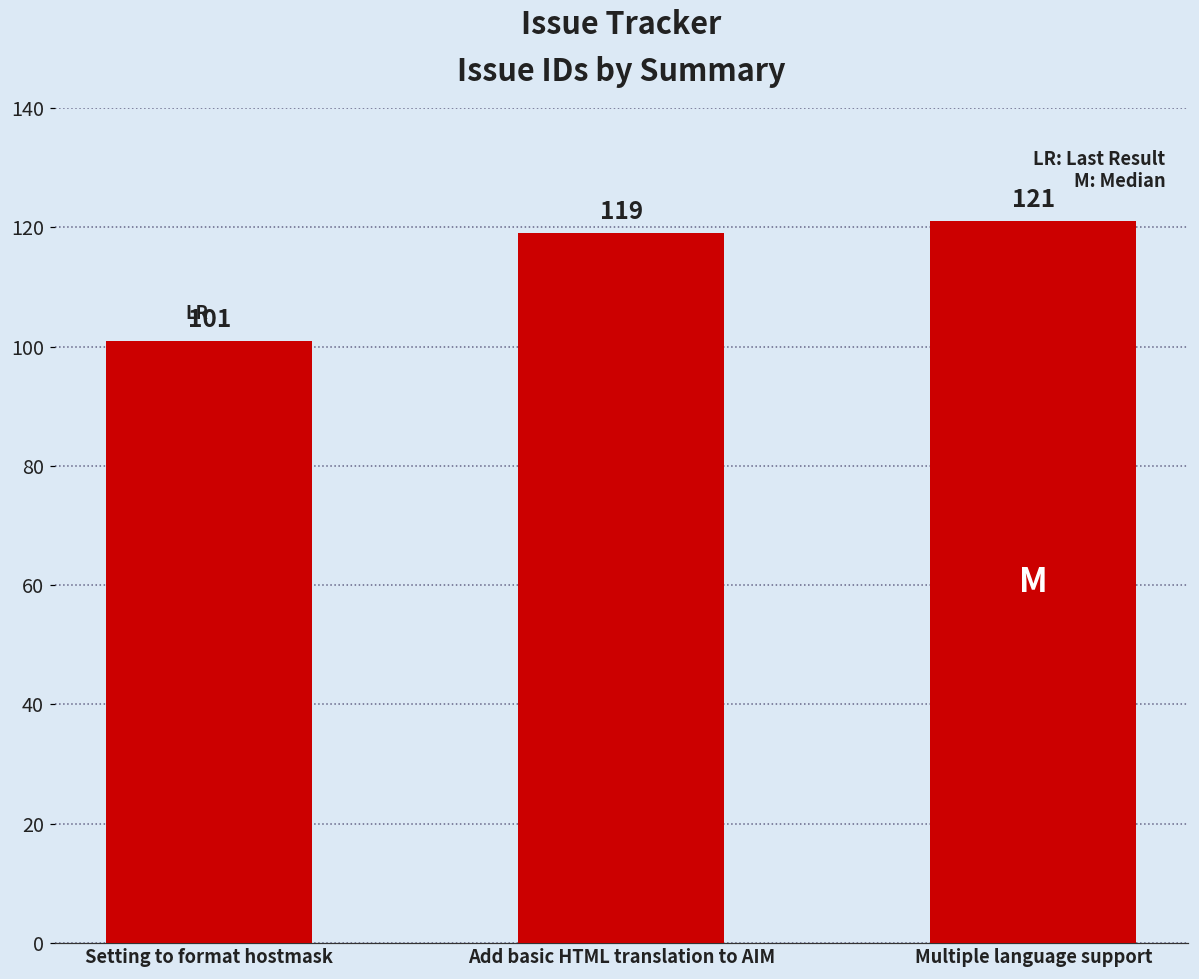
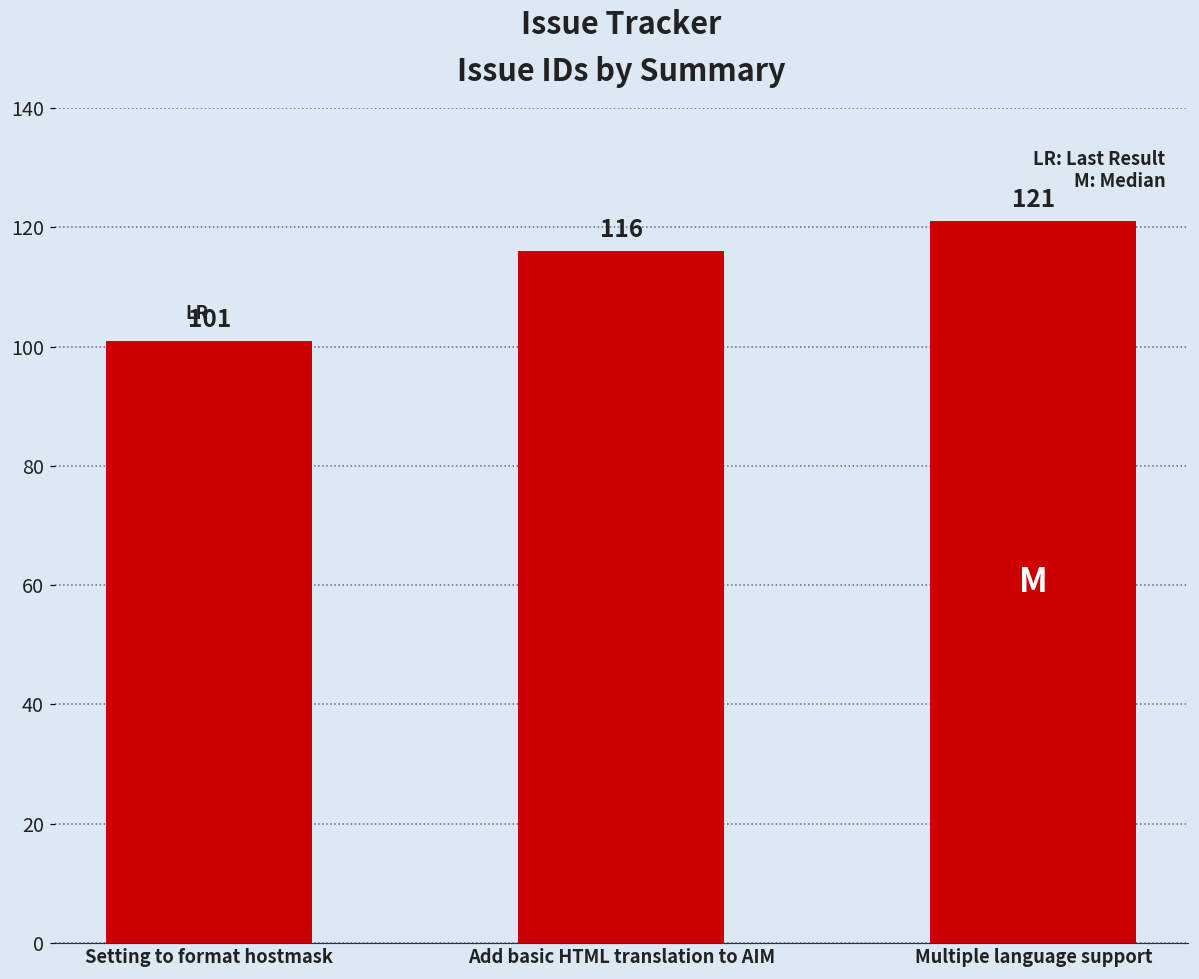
  {
-   "Add basic HTML translation to AIM": 119,
+   "Add basic HTML translation to AIM": 116,
    "Multiple language support": 121
  }
